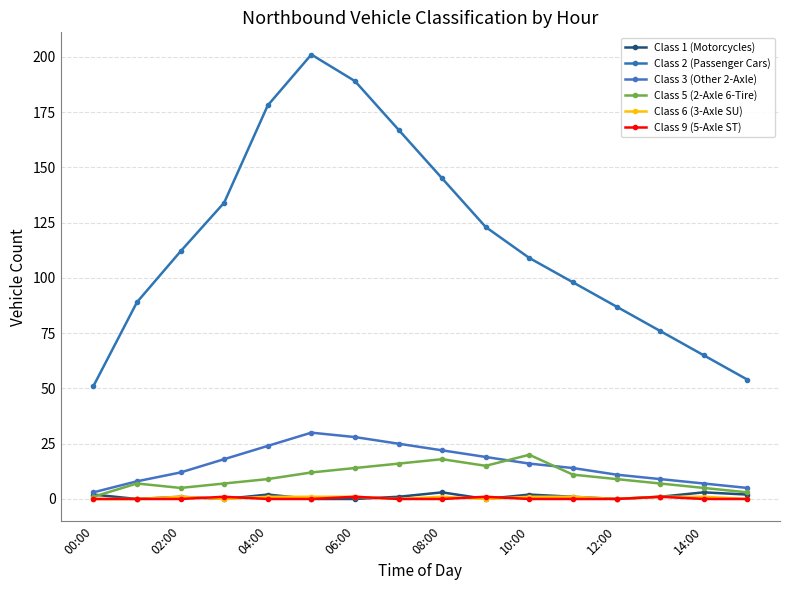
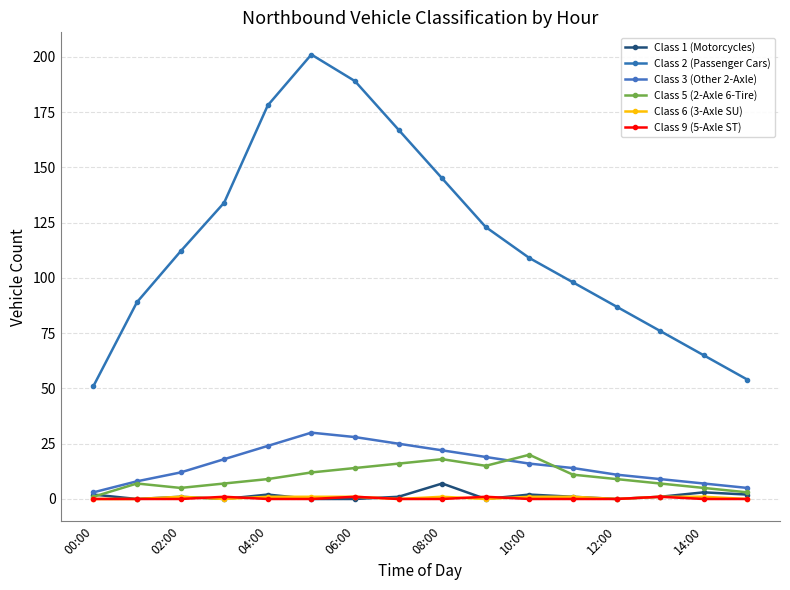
  {
    "Class 1 (Motorcycles)": {
-     "08:00": 3,
+     "08:00": 7,
      "14:00": 3
    },
    "Class 5 (2-Axle 6-Tire)": {
      "02:00": 5,
      "04:00": 9,
      "06:00": 14,
      "08:00": 18,
      "10:00": 20,
      "12:00": 9,
      "14:00": 5
    }
  }
